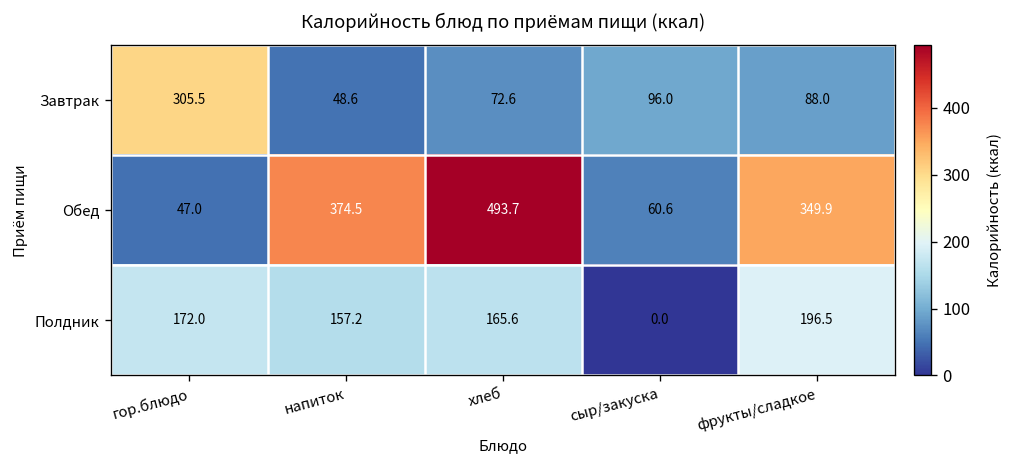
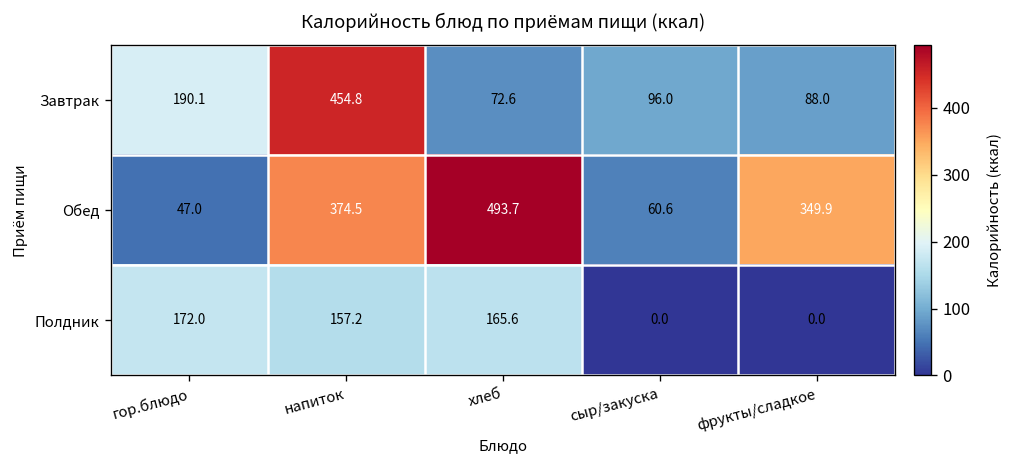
  {
    "Завтрак": {
-     "гор.блюдо": 305.5,
-     "напиток": 48.6,
+     "гор.блюдо": 190.1,
+     "напиток": 454.8,
      "хлеб": 72.6,
      "сыр/закуска": 96.0,
      "фрукты/сладкое": 88.0
    },
    "Обед": {
      "гор.блюдо": 47.0,
      "напиток": 374.5,
      "хлеб": 493.7,
      "сыр/закуска": 60.6,
      "фрукты/сладкое": 349.9
    },
    "Полдник": {
      "гор.блюдо": 172.0,
      "напиток": 157.2,
      "хлеб": 165.6,
      "сыр/закуска": 0.0,
-     "фрукты/сладкое": 196.5
+     "фрукты/сладкое": 0.0
    }
  }
